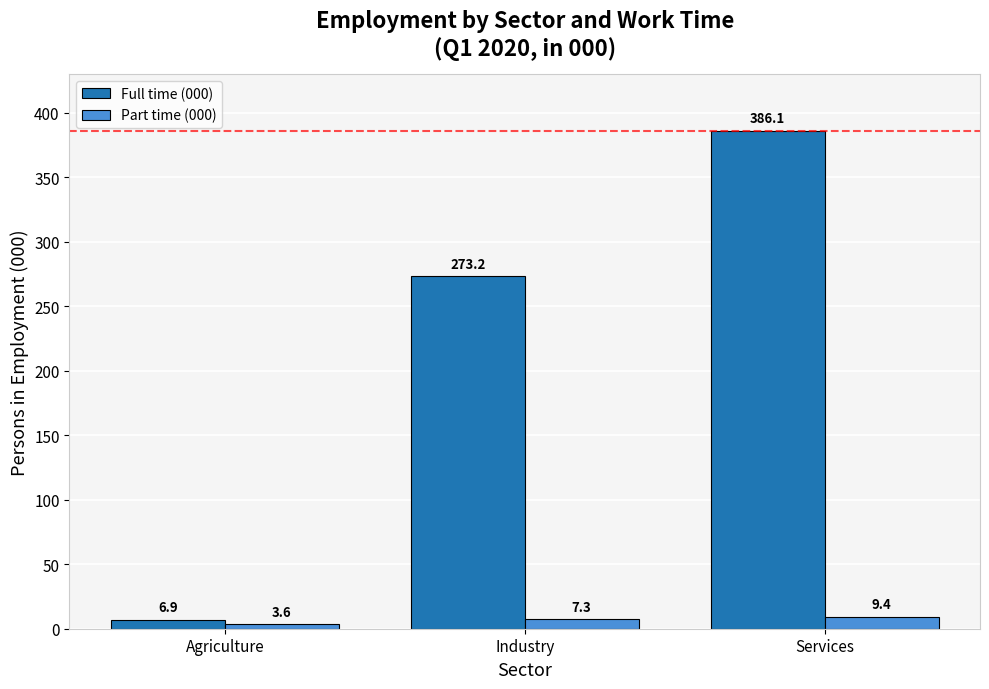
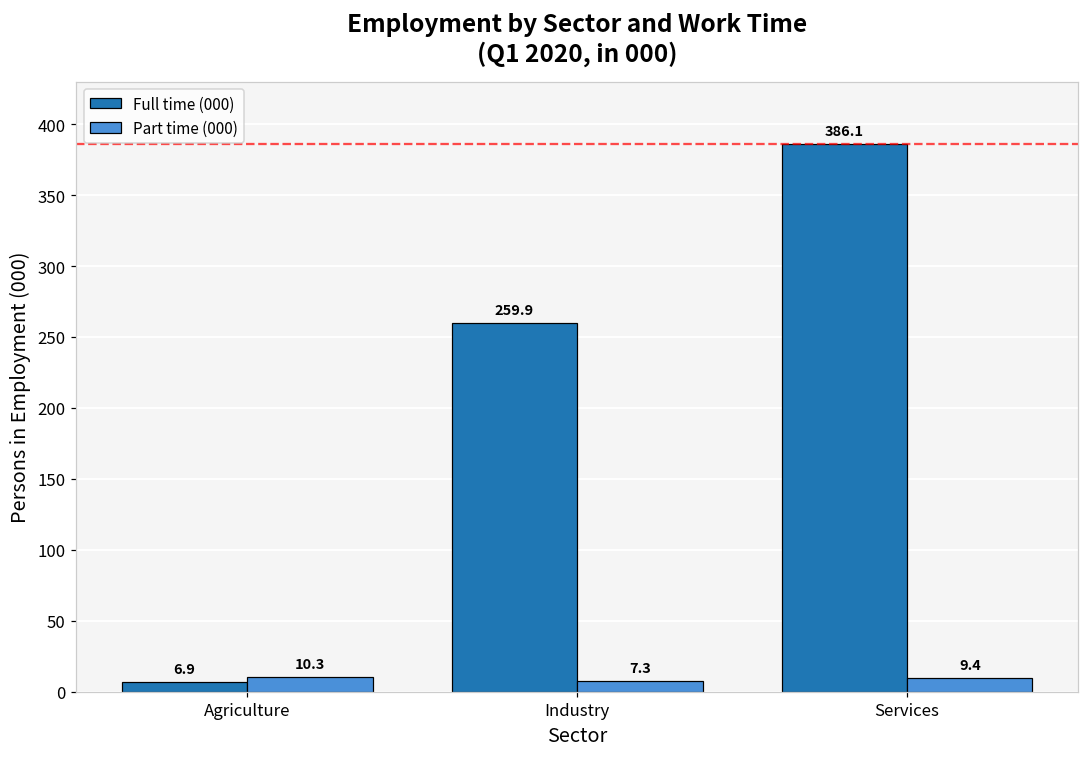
  {
    "Full time (000)": {
      "Agriculture": 6.9,
-     "Industry": 273.2,
+     "Industry": 259.9,
      "Services": 386.1
    },
    "Part time (000)": {
-     "Agriculture": 3.6,
+     "Agriculture": 10.3,
      "Industry": 7.3,
      "Services": 9.4
    }
  }
